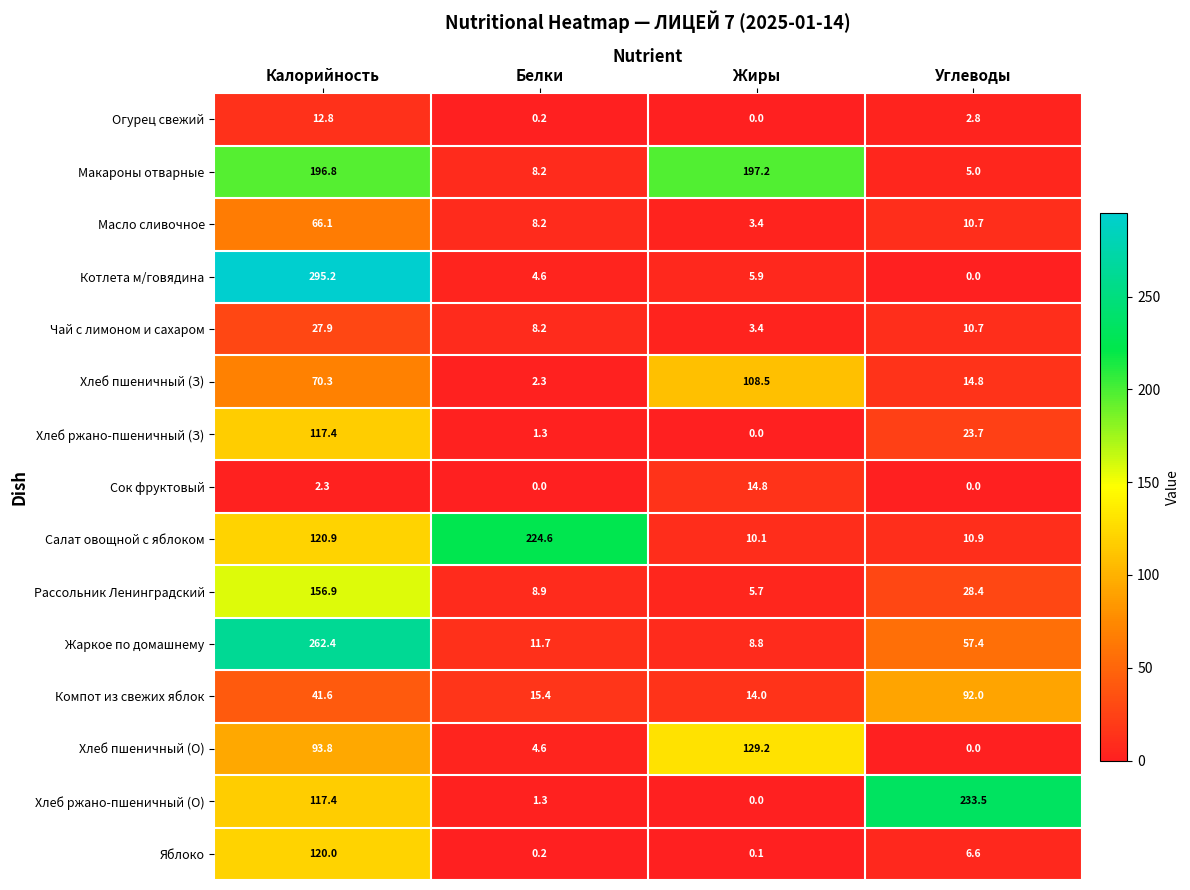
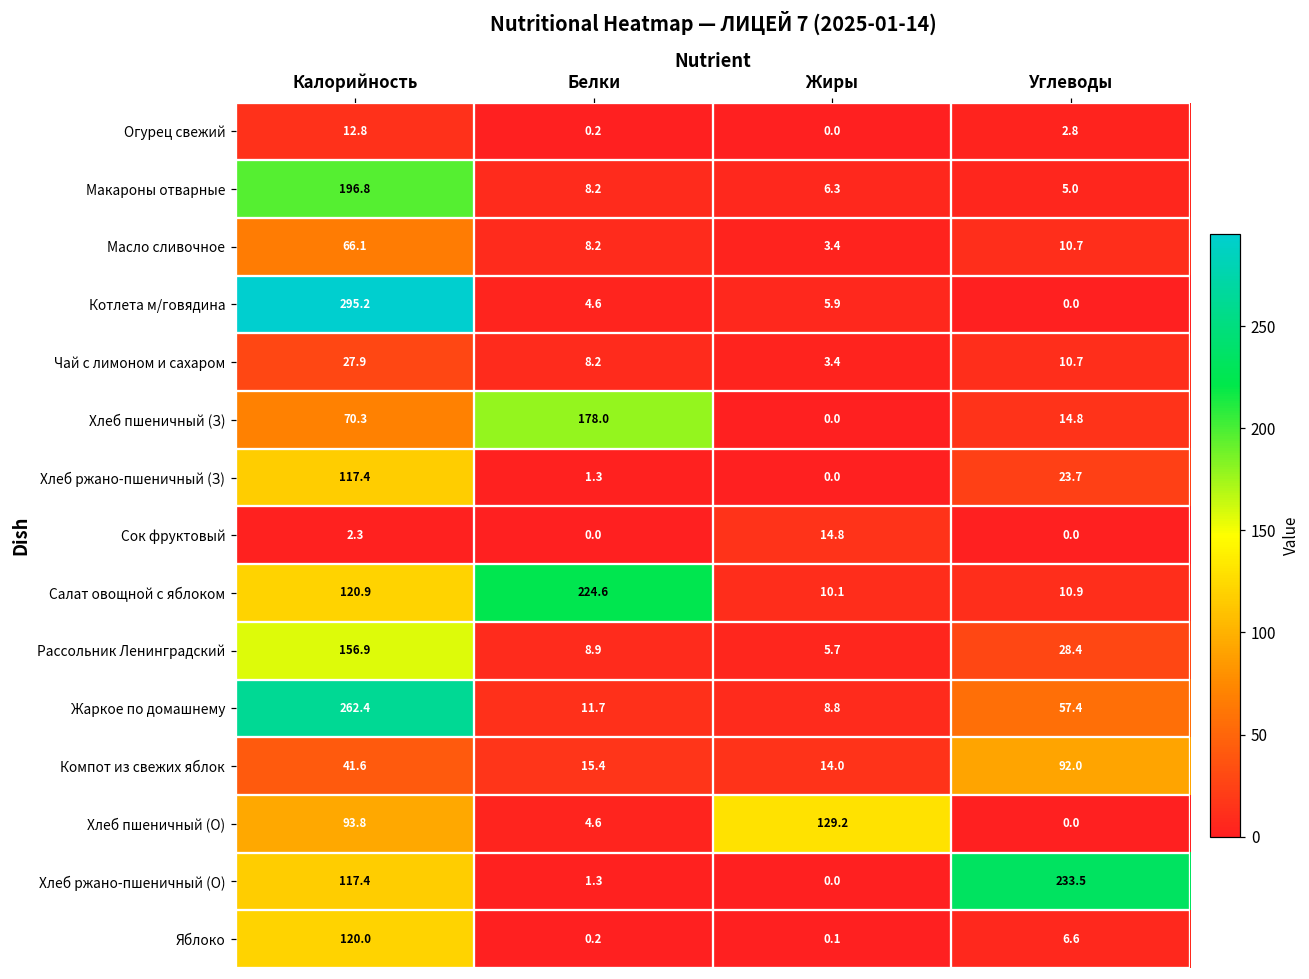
  {
    "Огурец свежий": {
      "Калорийность": 12.8,
      "Белки": 0.2,
      "Жиры": 0.0,
      "Углеводы": 2.8
    },
    "Макароны отварные": {
      "Калорийность": 196.8,
      "Белки": 8.2,
-     "Жиры": 197.2,
+     "Жиры": 6.3,
      "Углеводы": 5.0
    },
    "Масло сливочное": {
      "Калорийность": 66.1,
      "Белки": 8.2,
      "Жиры": 3.4,
      "Углеводы": 10.7
    },
    "Котлета м/говядина": {
      "Калорийность": 295.2,
      "Белки": 4.6,
      "Жиры": 5.9,
      "Углеводы": 0.0
    },
    "Чай с лимоном и сахаром": {
      "Калорийность": 27.9,
      "Белки": 8.2,
      "Жиры": 3.4,
      "Углеводы": 10.7
    },
    "Хлеб пшеничный (З)": {
      "Калорийность": 70.3,
-     "Белки": 2.3,
-     "Жиры": 108.5,
+     "Белки": 178.0,
+     "Жиры": 0.0,
      "Углеводы": 14.8
    },
    "Хлеб ржано-пшеничный (З)": {
      "Калорийность": 117.4,
      "Белки": 1.3,
      "Жиры": 0.0,
      "Углеводы": 23.7
    },
    "Сок фруктовый": {
      "Калорийность": 2.3,
      "Белки": 0.0,
      "Жиры": 14.8,
      "Углеводы": 0.0
    },
    "Салат овощной с яблоком": {
      "Калорийность": 120.9,
      "Белки": 224.6,
      "Жиры": 10.1,
      "Углеводы": 10.9
    },
    "Рассольник Ленинградский": {
      "Калорийность": 156.9,
      "Белки": 8.9,
      "Жиры": 5.7,
      "Углеводы": 28.4
    },
    "Жаркое по домашнему": {
      "Калорийность": 262.4,
      "Белки": 11.7,
      "Жиры": 8.8,
      "Углеводы": 57.4
    },
    "Компот из свежих яблок": {
      "Калорийность": 41.6,
      "Белки": 15.4,
      "Жиры": 14.0,
      "Углеводы": 92.0
    },
    "Хлеб пшеничный (О)": {
      "Калорийность": 93.8,
      "Белки": 4.6,
      "Жиры": 129.2,
      "Углеводы": 0.0
    },
    "Хлеб ржано-пшеничный (О)": {
      "Калорийность": 117.4,
      "Белки": 1.3,
      "Жиры": 0.0,
      "Углеводы": 233.5
    },
    "Яблоко": {
      "Калорийность": 120.0,
      "Белки": 0.2,
      "Жиры": 0.1,
      "Углеводы": 6.6
    }
  }
